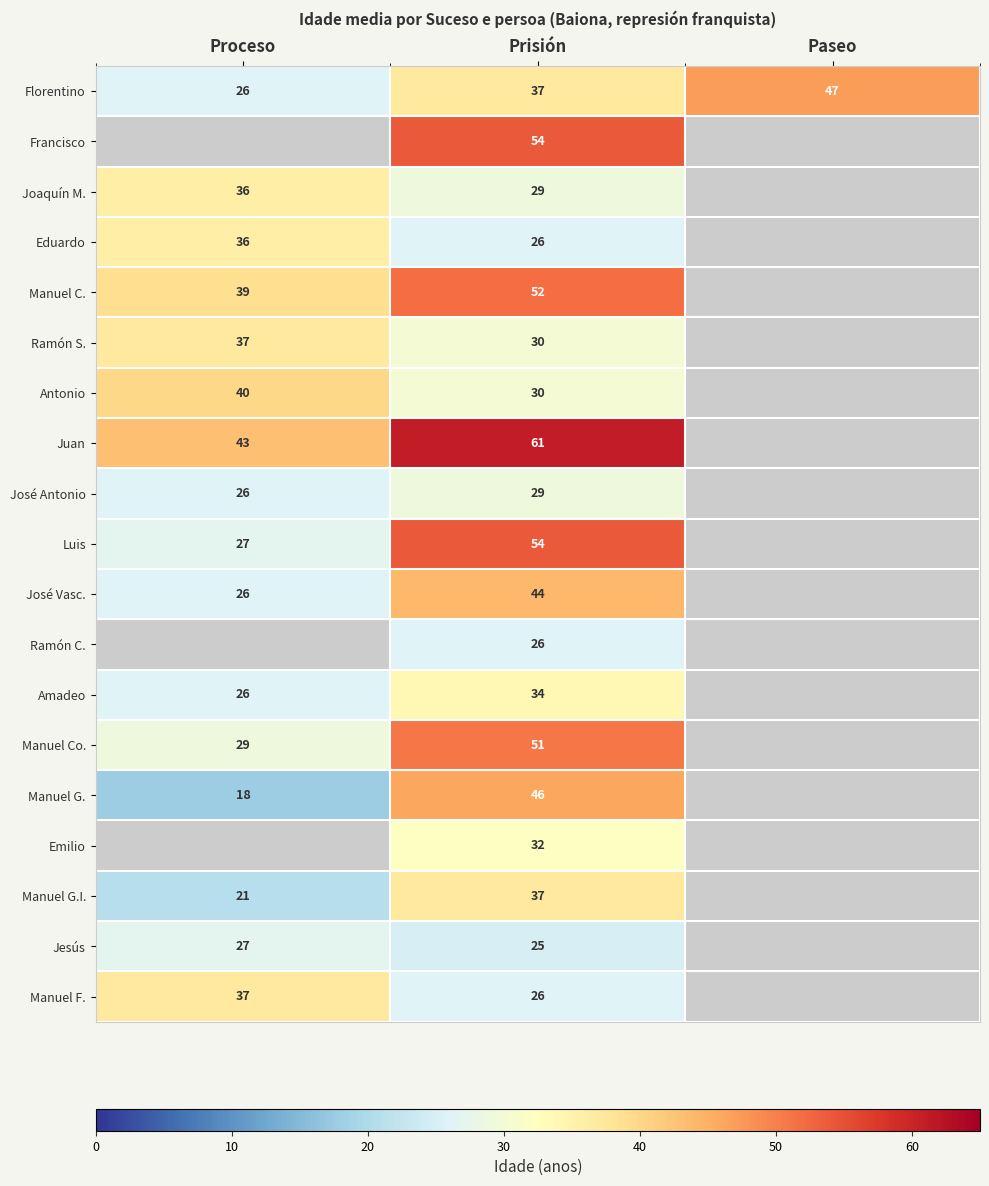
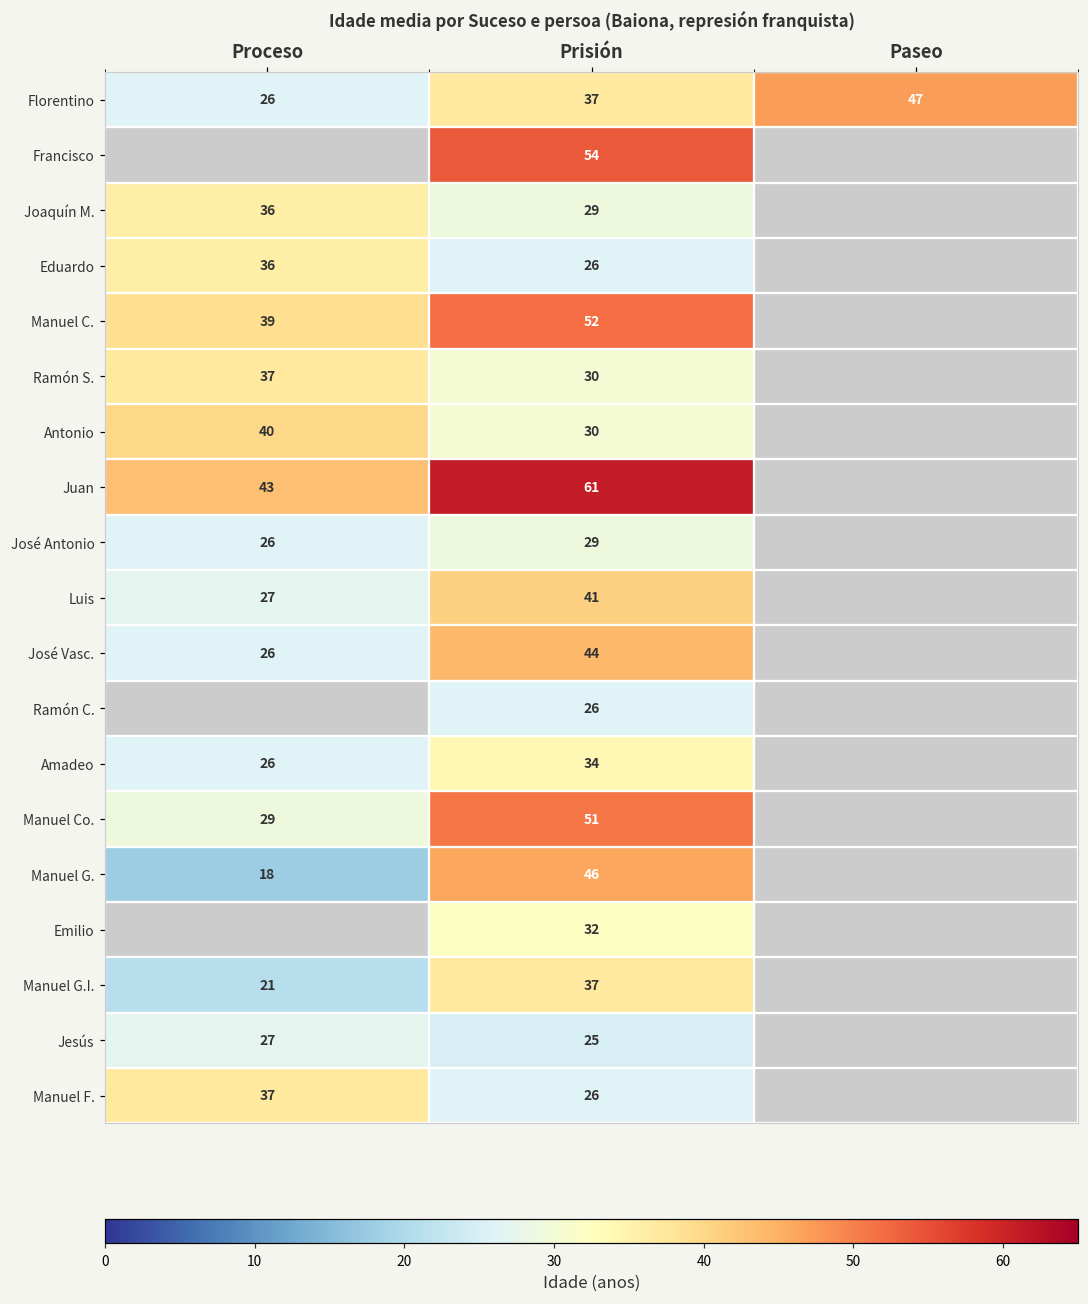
  {
    "Florentino": {
      "Proceso": 26,
      "Prisión": 37,
      "Paseo": 47
    },
    "Francisco": {
      "Prisión": 54
    },
    "Joaquín M.": {
      "Proceso": 36,
      "Prisión": 29
    },
    "Eduardo": {
      "Proceso": 36,
      "Prisión": 26
    },
    "Manuel C.": {
      "Proceso": 39,
      "Prisión": 52
    },
    "Ramón S.": {
      "Proceso": 37,
      "Prisión": 30
    },
    "Antonio": {
      "Proceso": 40,
      "Prisión": 30
    },
    "Juan": {
      "Proceso": 43,
      "Prisión": 61
    },
    "José Antonio": {
      "Proceso": 26,
      "Prisión": 29
    },
    "Luis": {
      "Proceso": 27,
-     "Prisión": 54
+     "Prisión": 41
    },
    "José Vasc.": {
      "Proceso": 26,
      "Prisión": 44
    },
    "Ramón C.": {
      "Prisión": 26
    },
    "Amadeo": {
      "Proceso": 26,
      "Prisión": 34
    },
    "Manuel Co.": {
      "Proceso": 29,
      "Prisión": 51
    },
    "Manuel G.": {
      "Proceso": 18,
      "Prisión": 46
    },
    "Emilio": {
      "Prisión": 32
    },
    "Manuel G.I.": {
      "Proceso": 21,
      "Prisión": 37
    },
    "Jesús": {
      "Proceso": 27,
      "Prisión": 25
    },
    "Manuel F.": {
      "Proceso": 37,
      "Prisión": 26
    }
  }
